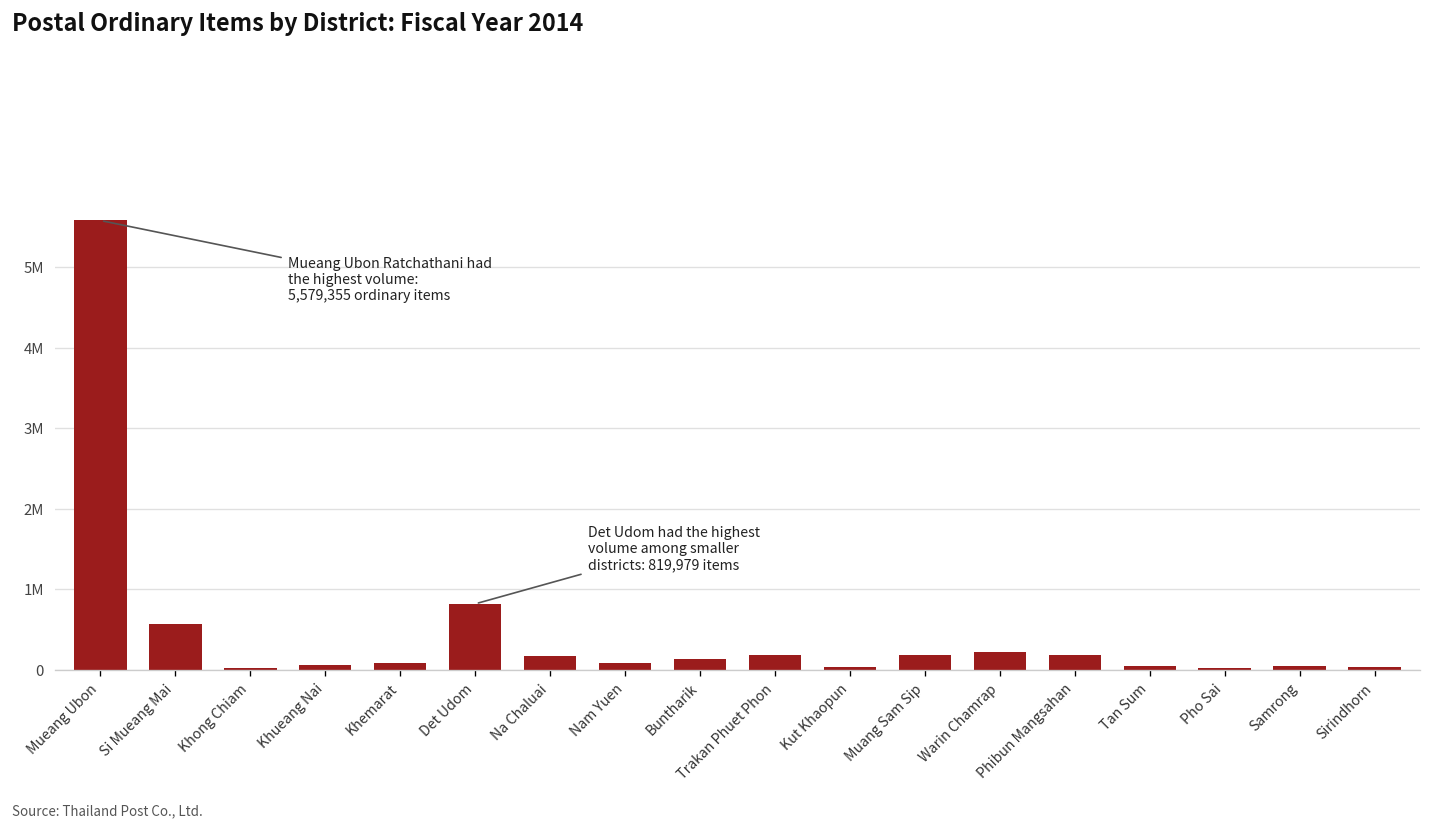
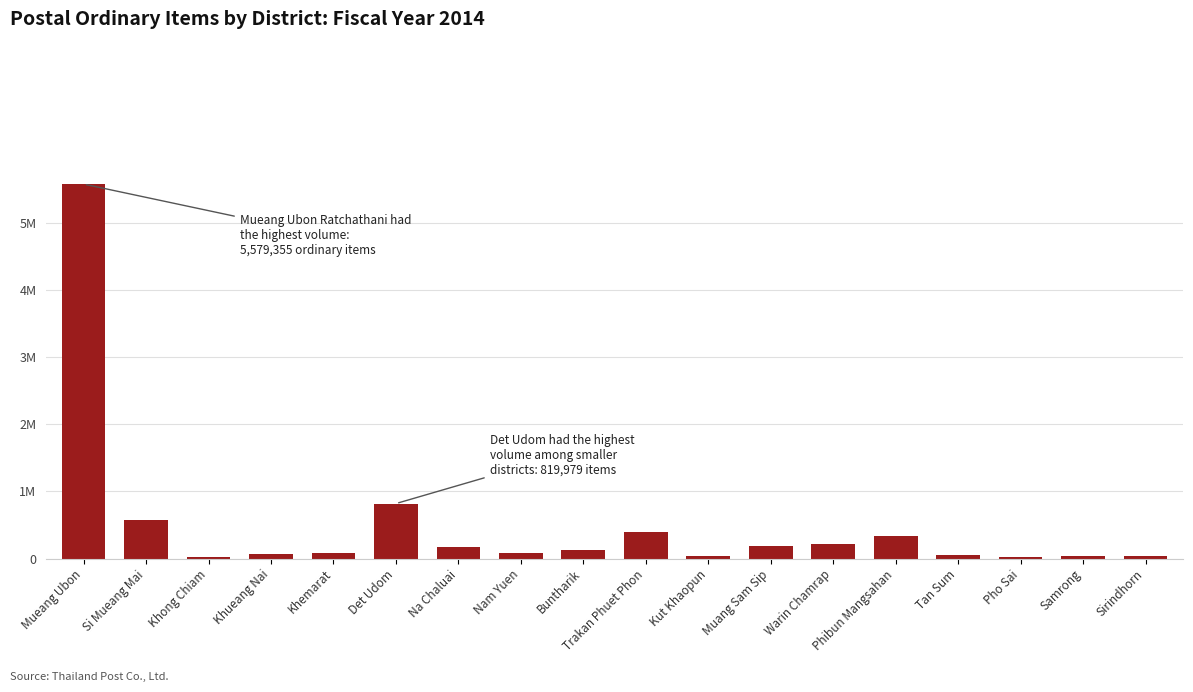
  {
    "Si Mueang Mai": 600000,
    "Khueang Nai": 100000,
    "Khemarat": 100000,
    "Na Chaluai": 200000,
    "Nam Yuen": 100000,
    "Buntharik": 100000,
-   "Trakan Phuet Phon": 200000,
+   "Trakan Phuet Phon": 400000,
    "Kut Khaopun": 0,
    "Muang Sam Sip": 200000,
    "Warin Chamrap": 200000,
-   "Phibun Mangsahan": 200000,
+   "Phibun Mangsahan": 300000,
    "Tan Sum": 0,
    "Samrong": 0
  }
